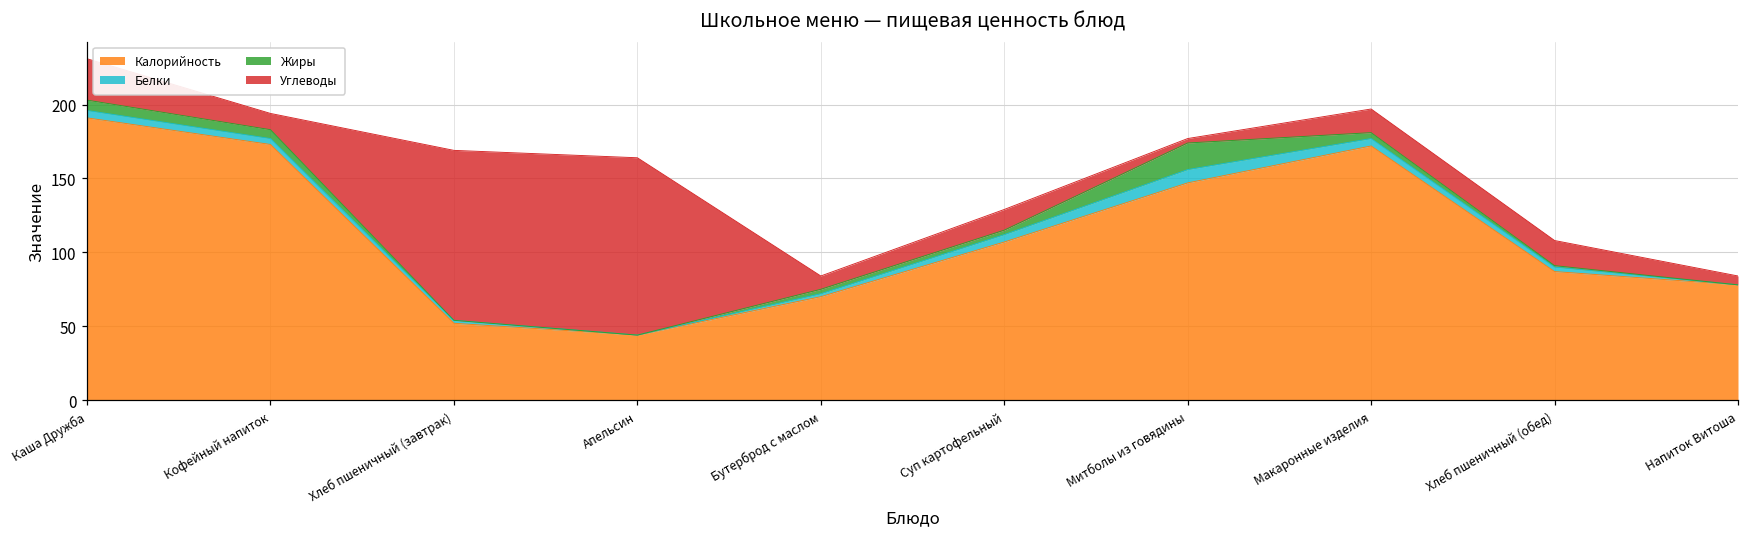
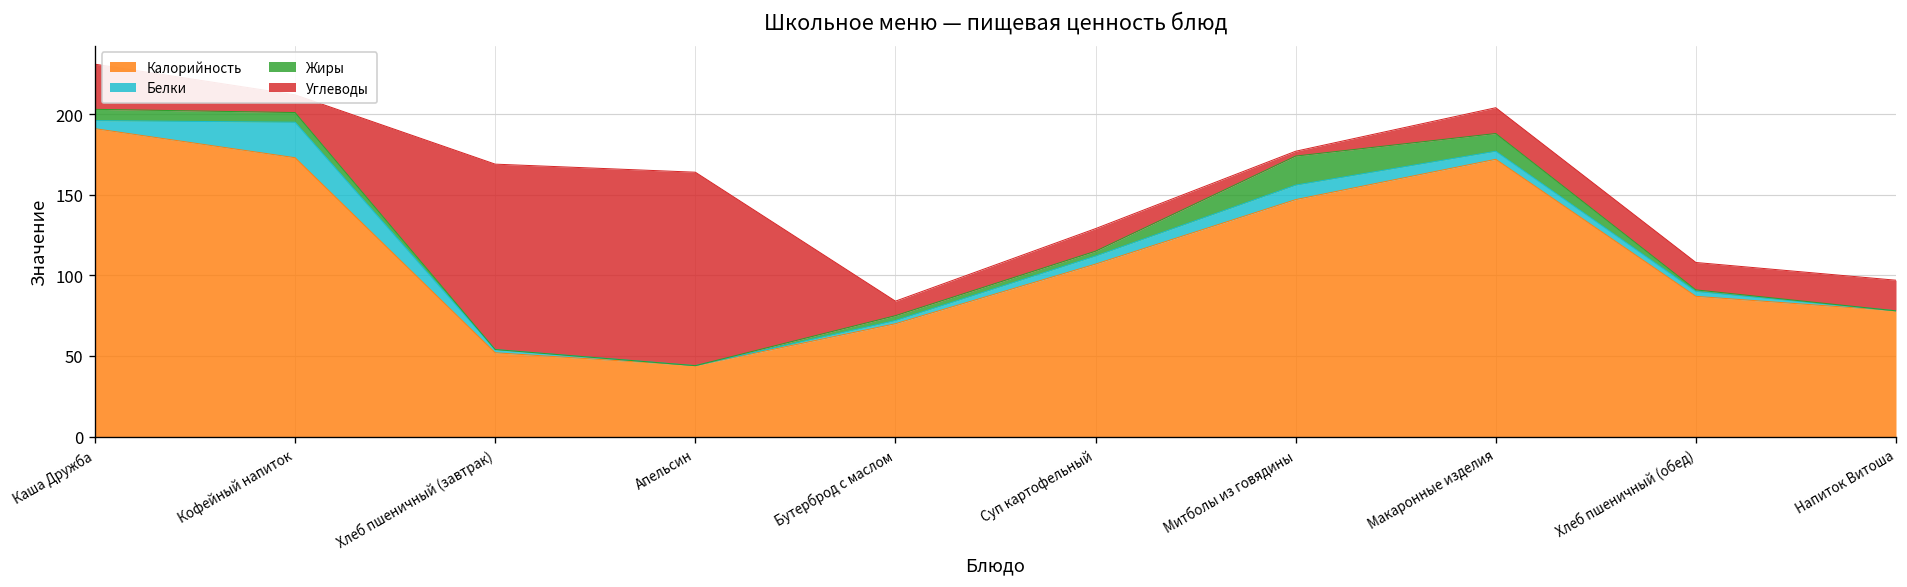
  {
    "Калорийность": {
      "Каша Дружба": 191,
      "Кофейный напиток": 173,
      "Хлеб пшеничный (завтрак)": 52,
      "Бутерброд с маслом": 70,
      "Суп картофельный": 107,
      "Митболы из говядины": 147,
      "Макаронные изделия": 172,
      "Хлеб пшеничный (обед)": 87
    },
    "Белки": {
      "Каша Дружба": 5,
-     "Кофейный напиток": 4,
+     "Кофейный напиток": 22,
      "Бутерброд с маслом": 2,
      "Суп картофельный": 5,
      "Митболы из говядины": 9,
      "Макаронные изделия": 5
    },
    "Жиры": {
      "Каша Дружба": 7,
      "Кофейный напиток": 6,
      "Бутерброд с маслом": 3,
      "Суп картофельный": 3,
      "Митболы из говядины": 18,
-     "Макаронные изделия": 4
+     "Макаронные изделия": 11
    },
    "Углеводы": {
      "Каша Дружба": 28,
      "Хлеб пшеничный (завтрак)": 115,
      "Апельсин": 120,
      "Бутерброд с маслом": 9,
      "Суп картофельный": 14,
      "Митболы из говядины": 3,
      "Макаронные изделия": 16,
      "Хлеб пшеничный (обед)": 17,
-     "Напиток Витоша": 6
+     "Напиток Витоша": 19
    }
  }
